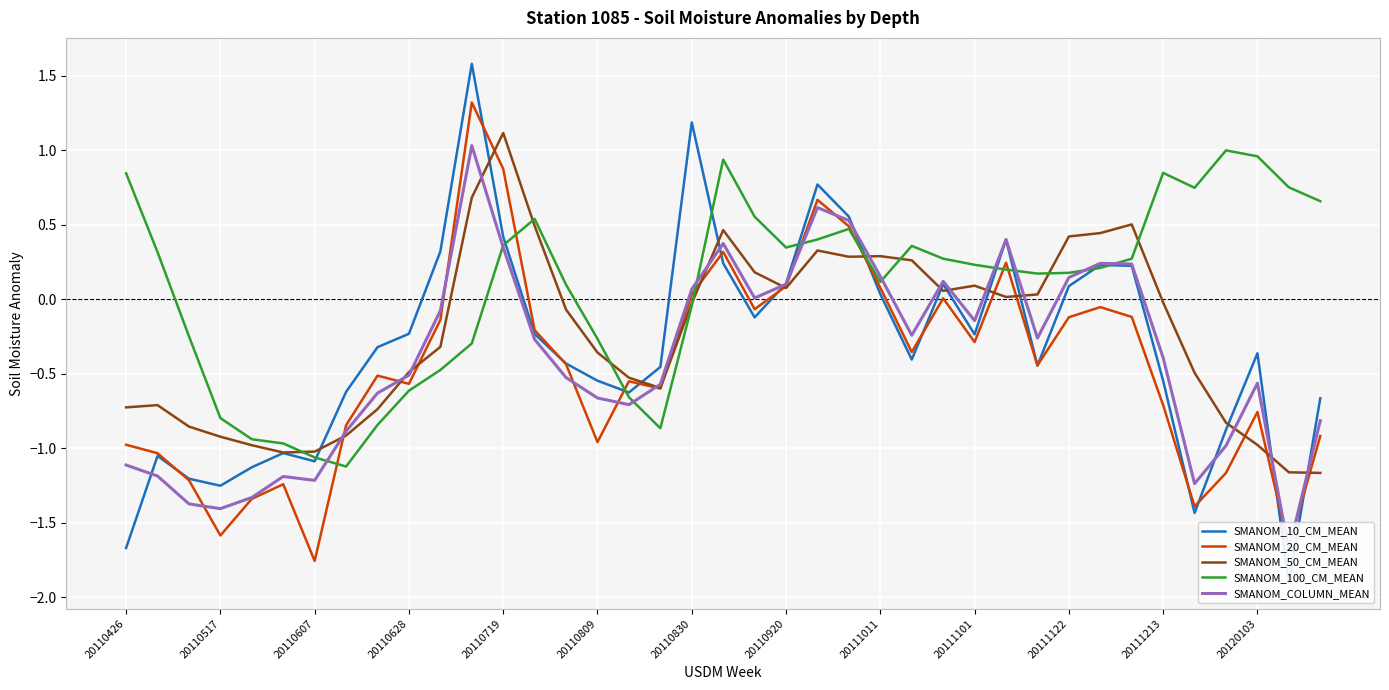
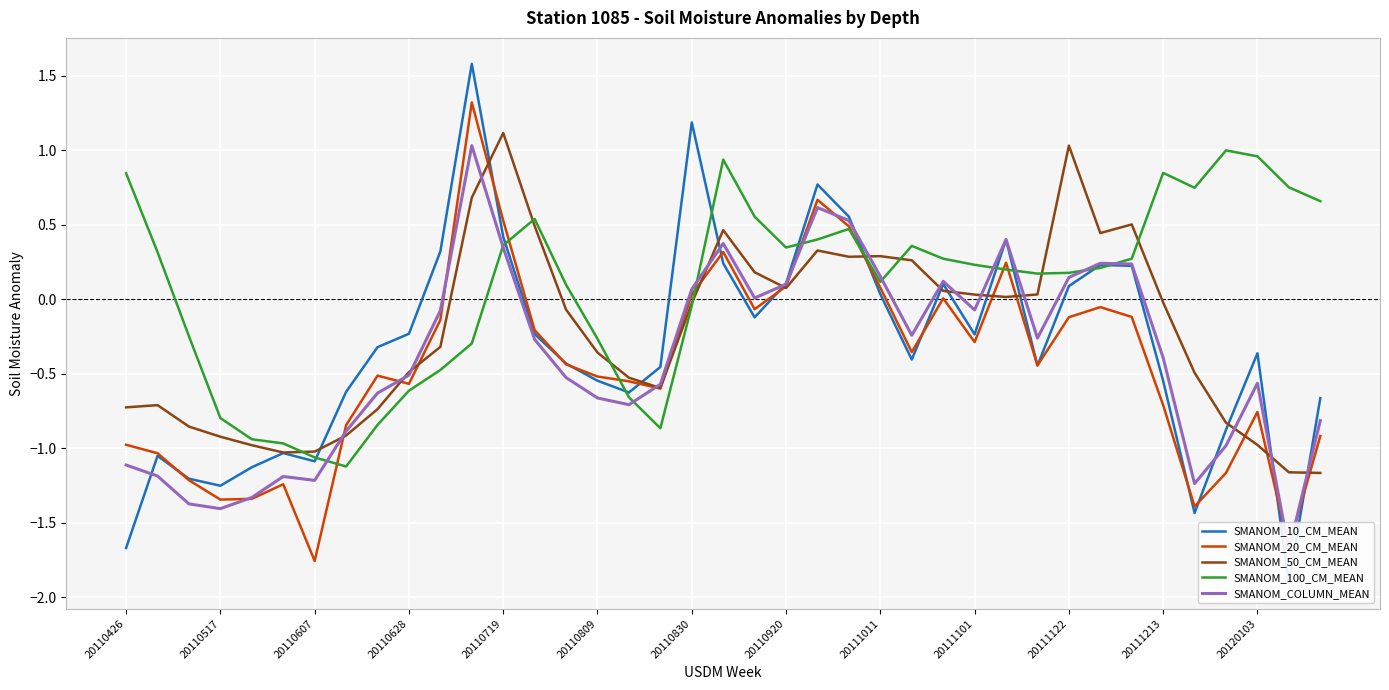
  {
    "SMANOM_10_CM_MEAN": {
      "20110426": -1.67,
      "20110517": -1.25,
      "20110607": -1.09,
      "20110628": -0.23,
      "20110719": 0.42,
      "20110809": -0.55,
      "20110830": 1.19,
      "20111011": 0.03,
      "20111101": -0.24,
      "20111122": 0.09,
      "20111213": -0.55,
      "20120103": -0.36
    },
    "SMANOM_20_CM_MEAN": {
      "20110426": -0.98,
-     "20110517": -1.59,
+     "20110517": -1.35,
      "20110607": -1.76,
      "20110628": -0.57,
-     "20110719": 0.87,
-     "20110809": -0.96,
+     "20110719": 0.53,
+     "20110809": -0.52,
      "20110830": 0.03,
      "20111011": 0.08,
      "20111101": -0.29,
      "20111122": -0.12,
      "20111213": -0.71,
      "20120103": -0.76
    },
    "SMANOM_50_CM_MEAN": {
      "20110426": -0.73,
      "20110517": -0.92,
      "20110607": -1.02,
      "20110628": -0.49,
      "20110719": 1.12,
      "20110809": -0.36,
      "20111011": 0.29,
-     "20111101": 0.09,
-     "20111122": 0.42,
+     "20111101": 0.03,
+     "20111122": 1.03,
      "20111213": -0.02,
      "20120103": -0.98
    },
    "SMANOM_100_CM_MEAN": {
      "20110426": 0.84,
      "20110517": -0.80,
      "20110607": -1.06,
      "20110628": -0.62,
      "20110809": -0.27,
      "20110920": 0.35,
      "20111011": 0.12,
      "20111101": 0.23,
      "20111122": 0.18,
      "20111213": 0.85,
      "20120103": 0.96
    },
    "SMANOM_COLUMN_MEAN": {
      "20110426": -1.11,
      "20110517": -1.41,
      "20110607": -1.22,
      "20110628": -0.51,
      "20110809": -0.66,
      "20110830": 0.07,
      "20111011": 0.15,
-     "20111101": -0.15,
+     "20111101": -0.07,
      "20111122": 0.15,
      "20111213": -0.39,
      "20120103": -0.57
    }
  }
